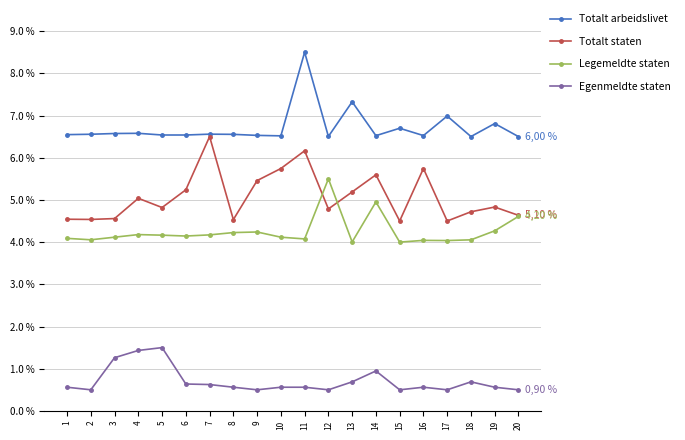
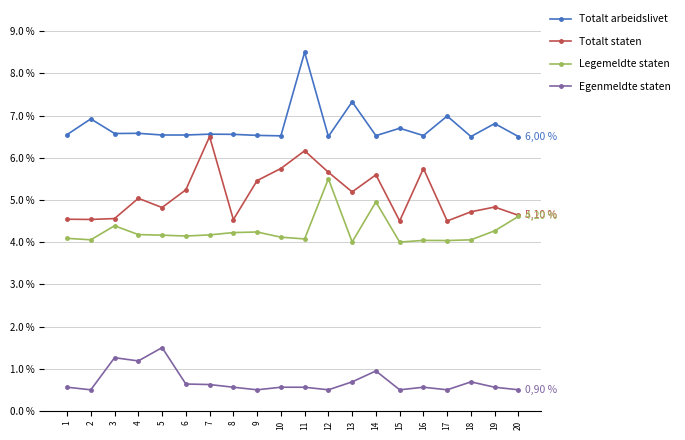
  {
    "Totalt arbeidslivet": {
      "1": "6.5 %",
-     "2": "6.6 %",
+     "2": "6.9 %",
      "3": "6.6 %",
      "4": "6.6 %",
      "5": "6.5 %",
      "6": "6.5 %",
      "8": "6.6 %",
      "9": "6.5 %",
      "10": "6.5 %",
      "11": "8.5 %",
      "12": "6.5 %",
      "13": "7.3 %",
      "14": "6.5 %",
      "15": "6.7 %",
      "16": "6.5 %",
      "17": "7.0 %",
      "18": "6.5 %",
      "19": "6.8 %"
    },
    "Totalt staten": {
      "1": "4.5 %",
      "2": "4.5 %",
      "3": "4.6 %",
      "4": "5.0 %",
      "5": "4.8 %",
      "6": "5.2 %",
      "8": "4.5 %",
      "9": "5.5 %",
      "10": "5.7 %",
      "11": "6.2 %",
-     "12": "4.8 %",
+     "12": "5.7 %",
      "13": "5.2 %",
      "14": "5.6 %",
      "15": "4.5 %",
      "16": "5.7 %",
      "17": "4.5 %",
      "18": "4.7 %",
      "19": "4.8 %"
    },
    "Legemeldte staten": {
      "1": "4.1 %",
      "2": "4.1 %",
-     "3": "4.1 %",
+     "3": "4.4 %",
      "4": "4.2 %",
      "5": "4.2 %",
      "6": "4.1 %",
      "7": "4.2 %",
      "8": "4.2 %",
      "9": "4.2 %",
      "10": "4.1 %",
      "11": "4.1 %",
      "12": "5.5 %",
      "13": "4.0 %",
      "14": "5.0 %",
      "15": "4.0 %",
      "16": "4.0 %",
      "17": "4.0 %",
      "18": "4.1 %",
      "19": "4.3 %"
    },
    "Egenmeldte staten": {
      "1": "0.6 %",
      "2": "0.5 %",
      "3": "1.3 %",
-     "4": "1.4 %",
+     "4": "1.2 %",
      "5": "1.5 %",
      "6": "0.6 %",
      "7": "0.6 %",
      "8": "0.6 %",
      "9": "0.5 %",
      "10": "0.6 %",
      "11": "0.6 %",
      "12": "0.5 %",
      "13": "0.7 %",
      "14": "0.9 %",
      "15": "0.5 %",
      "16": "0.6 %",
      "17": "0.5 %",
      "18": "0.7 %",
      "19": "0.6 %"
    }
  }
